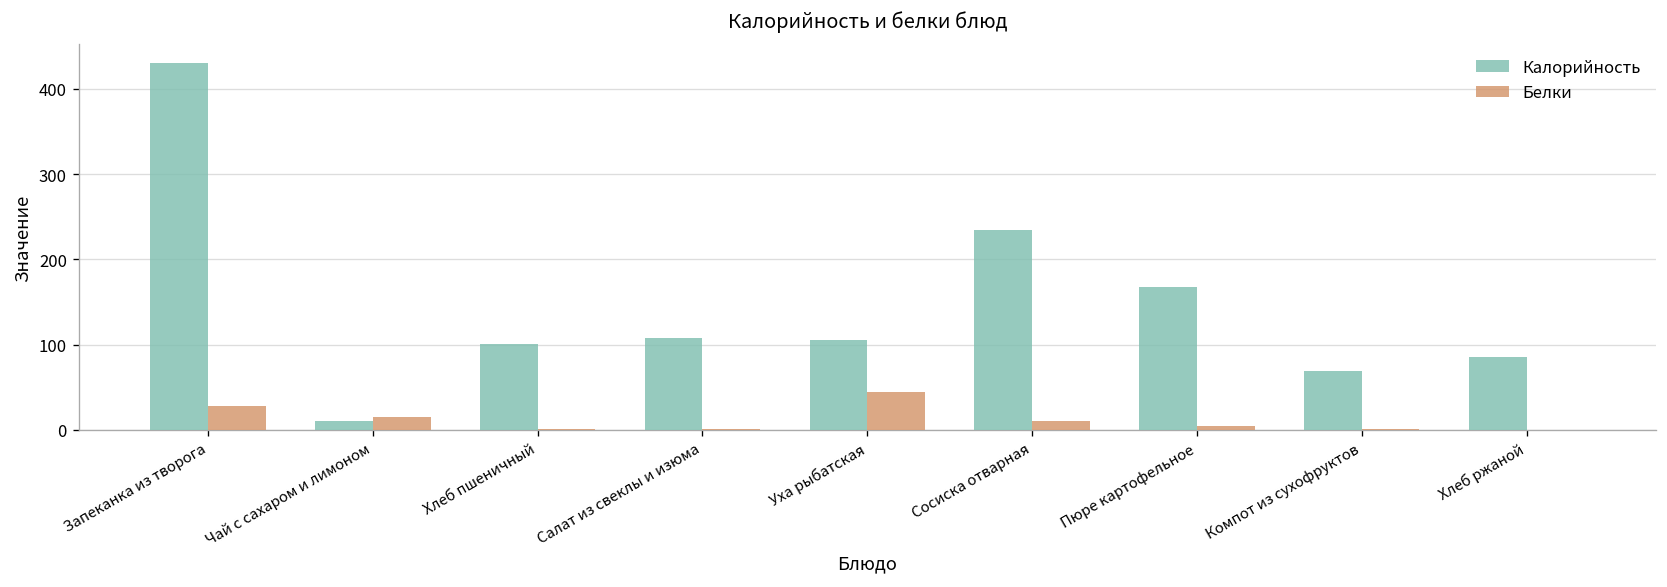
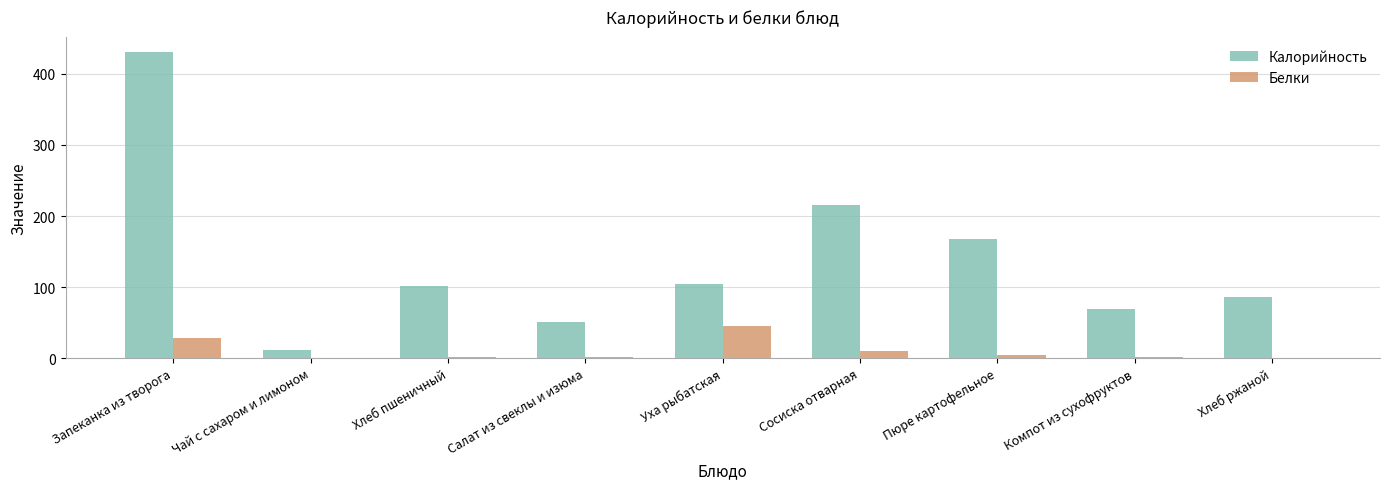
  {
    "Калорийность": {
      "Запеканка из творога": 430,
      "Чай с сахаром и лимоном": 10,
      "Хлеб пшеничный": 100,
-     "Салат из свеклы и изюма": 110,
+     "Салат из свеклы и изюма": 50,
      "Уха рыбатская": 110,
-     "Сосиска отварная": 230,
+     "Сосиска отварная": 220,
      "Пюре картофельное": 170,
      "Компот из сухофруктов": 70,
      "Хлеб ржаной": 90
    },
    "Белки": {
      "Запеканка из творога": 30,
-     "Чай с сахаром и лимоном": 20,
+     "Чай с сахаром и лимоном": 0,
      "Уха рыбатская": 50,
      "Сосиска отварная": 10,
      "Пюре картофельное": 0
    }
  }
